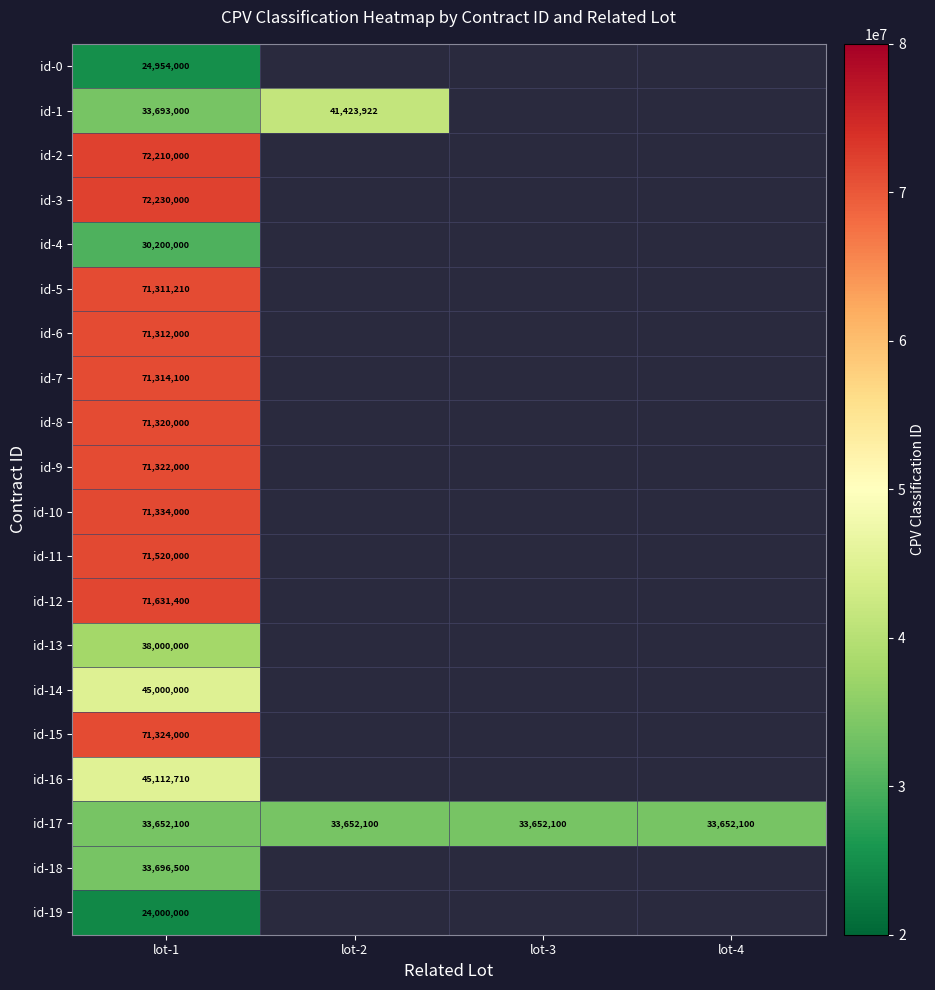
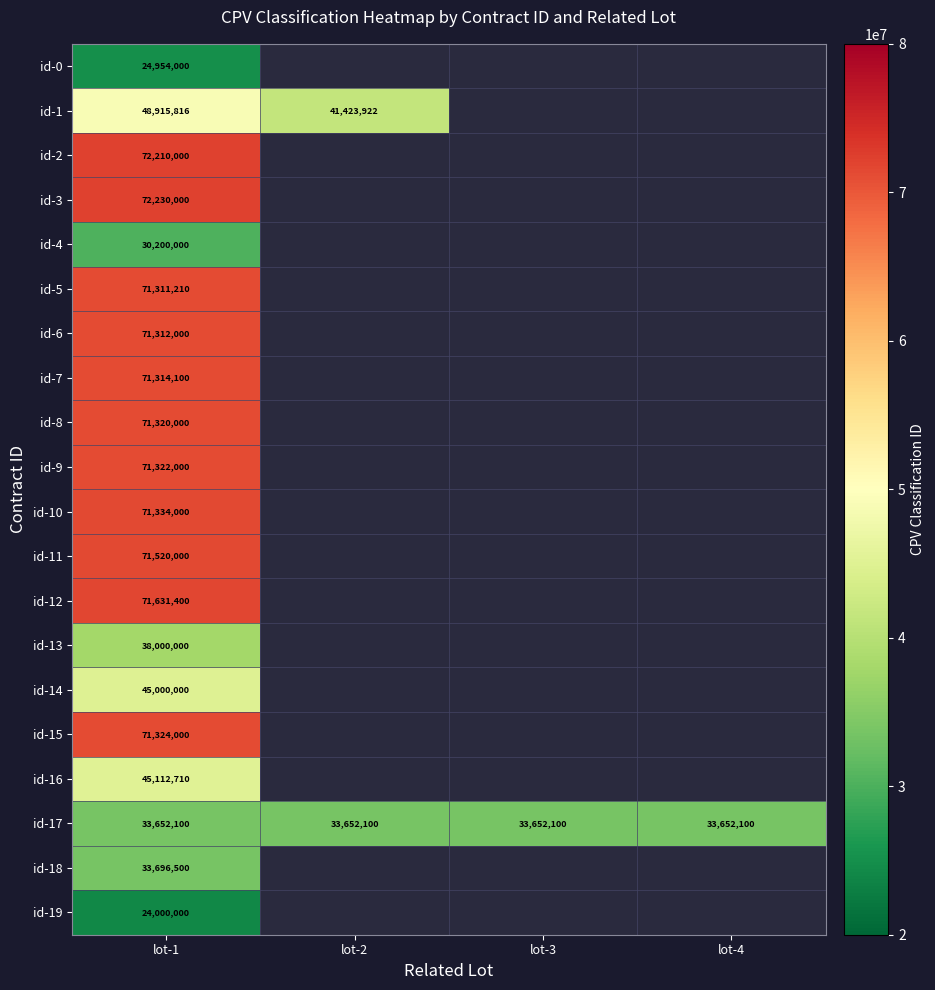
  {
    "id-0": {
      "lot-1": "24,954,000"
    },
    "id-1": {
-     "lot-1": "33,693,000",
+     "lot-1": "48,915,816",
      "lot-2": "41,423,922"
    },
    "id-2": {
      "lot-1": "72,210,000"
    },
    "id-3": {
      "lot-1": "72,230,000"
    },
    "id-4": {
      "lot-1": "30,200,000"
    },
    "id-5": {
      "lot-1": "71,311,210"
    },
    "id-6": {
      "lot-1": "71,312,000"
    },
    "id-7": {
      "lot-1": "71,314,100"
    },
    "id-8": {
      "lot-1": "71,320,000"
    },
    "id-9": {
      "lot-1": "71,322,000"
    },
    "id-10": {
      "lot-1": "71,334,000"
    },
    "id-11": {
      "lot-1": "71,520,000"
    },
    "id-12": {
      "lot-1": "71,631,400"
    },
    "id-13": {
      "lot-1": "38,000,000"
    },
    "id-14": {
      "lot-1": "45,000,000"
    },
    "id-15": {
      "lot-1": "71,324,000"
    },
    "id-16": {
      "lot-1": "45,112,710"
    },
    "id-17": {
      "lot-1": "33,652,100",
      "lot-2": "33,652,100",
      "lot-3": "33,652,100",
      "lot-4": "33,652,100"
    },
    "id-18": {
      "lot-1": "33,696,500"
    },
    "id-19": {
      "lot-1": "24,000,000"
    }
  }
